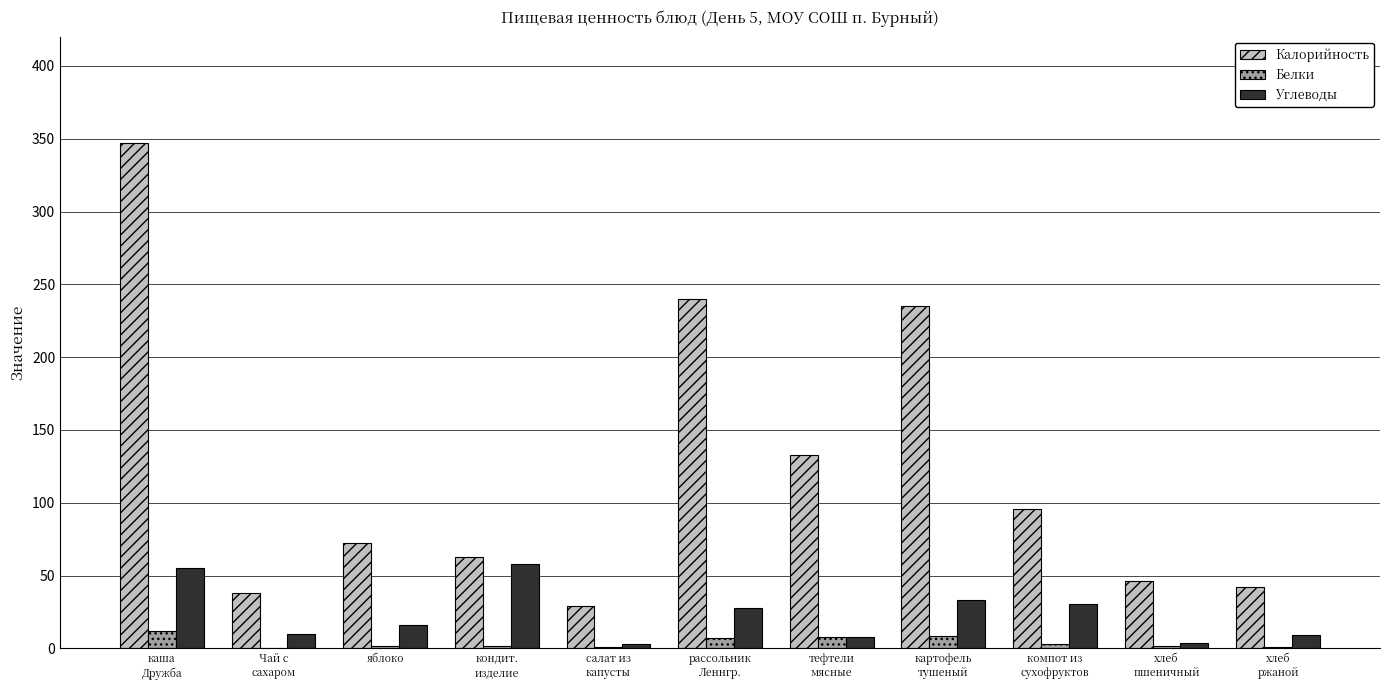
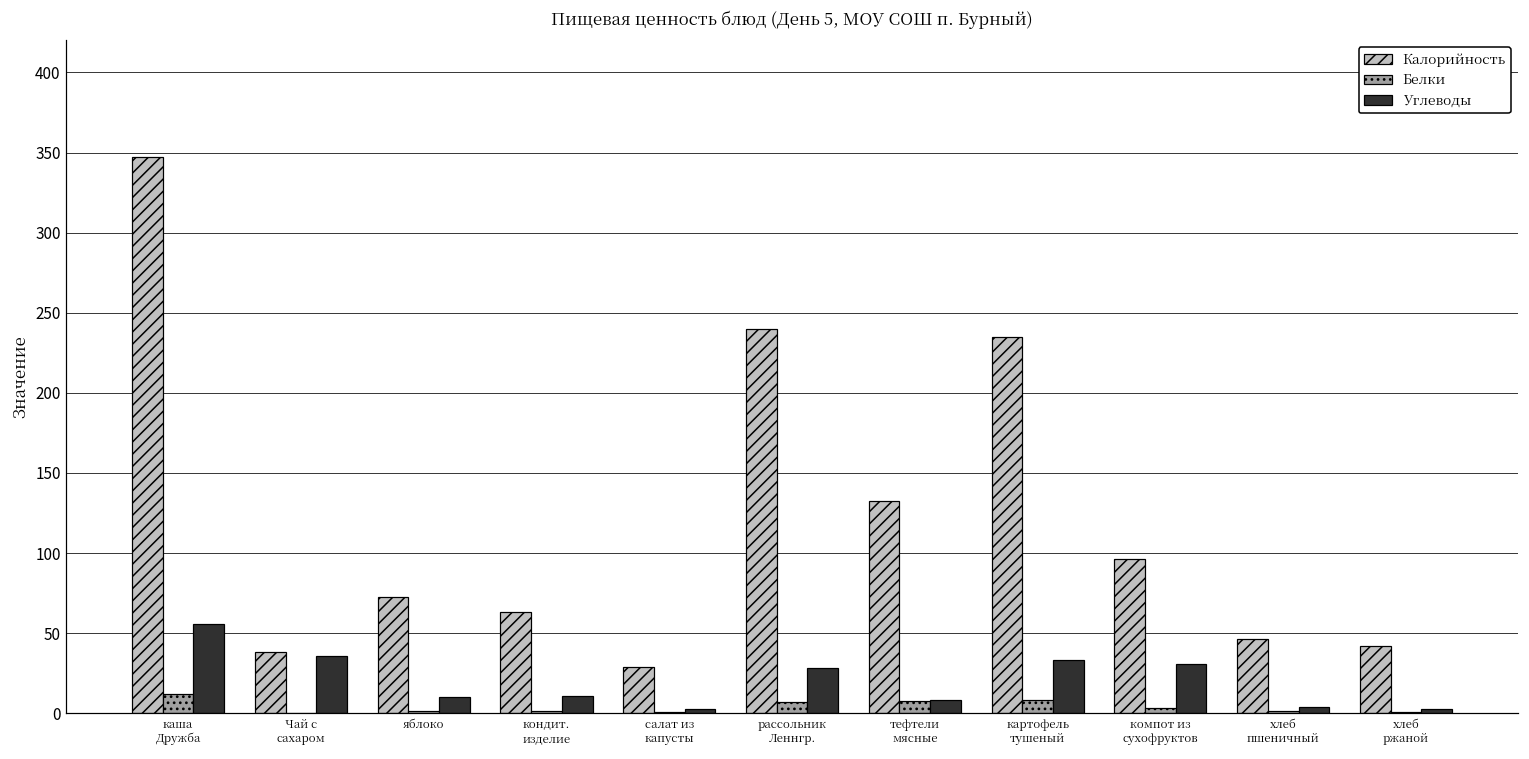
  {
    "Углеводы": {
      "каша Дружба": 56,
-     "Чай с сахаром": 10,
-     "яблоко": 16,
-     "кондит. изделие": 58,
+     "Чай с сахаром": 36,
+     "яблоко": 10,
+     "кондит. изделие": 11,
      "салат из капусты": 3,
      "рассольник Леннгр.": 28,
      "тефтели мясные": 8,
      "картофель тушеный": 33,
      "компот из сухофруктов": 31,
      "хлеб пшеничный": 4,
-     "хлеб ржаной": 9
+     "хлеб ржаной": 3
    }
  }
